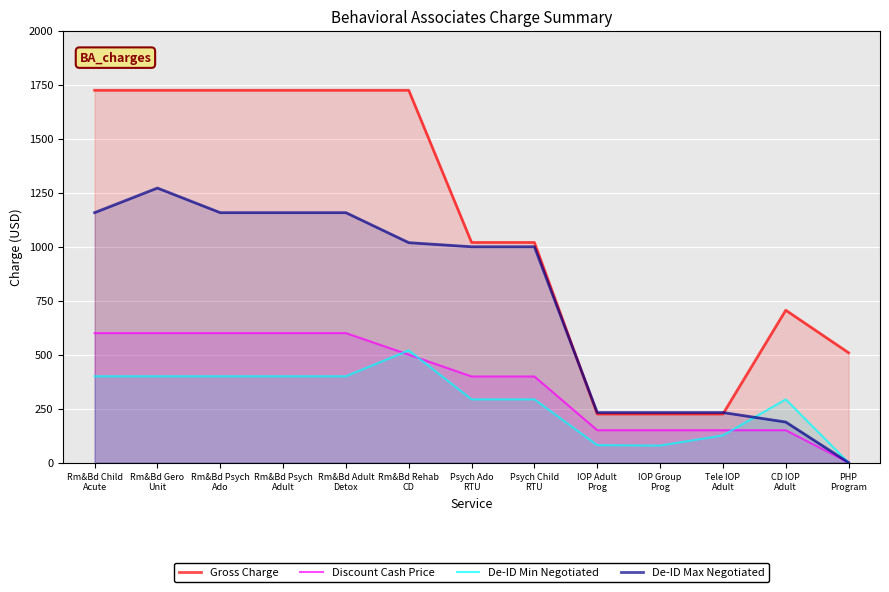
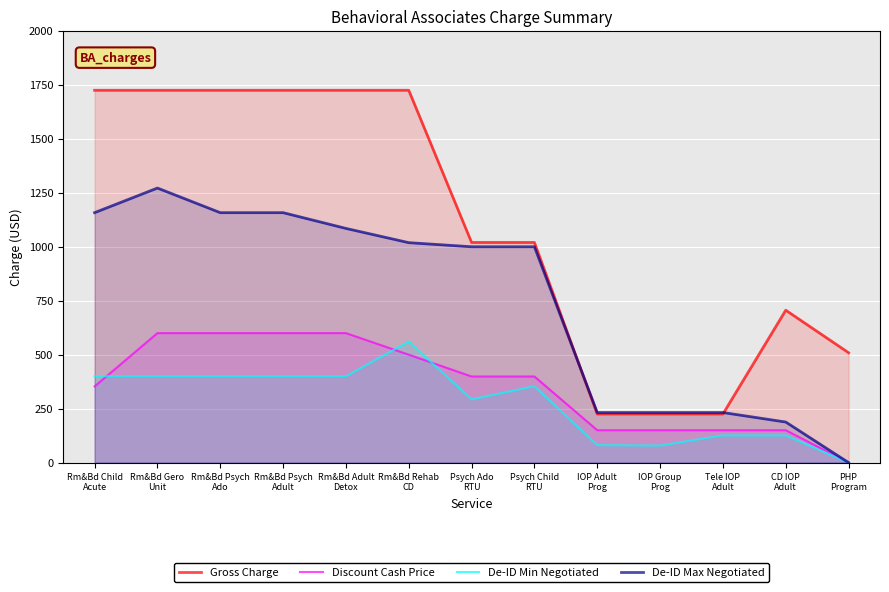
  {
    "Gross Charge": {
      "Rm&Bd Child Acute": 1730,
      "Rm&Bd Gero Unit": 1730,
      "Rm&Bd Psych Ado": 1730,
      "Rm&Bd Psych Adult": 1730,
      "Rm&Bd Adult Detox": 1730,
      "Rm&Bd Rehab CD": 1730,
      "Psych Ado RTU": 1020,
      "Psych Child RTU": 1020,
      "CD IOP Adult": 710,
      "PHP Program": 510
    },
    "Discount Cash Price": {
-     "Rm&Bd Child Acute": 600,
+     "Rm&Bd Child Acute": 350,
      "Rm&Bd Gero Unit": 600,
      "Rm&Bd Psych Ado": 600,
      "Rm&Bd Psych Adult": 600,
      "Rm&Bd Adult Detox": 600,
      "Rm&Bd Rehab CD": 500,
      "Psych Ado RTU": 400,
      "Psych Child RTU": 400,
      "IOP Adult Prog": 150,
      "IOP Group Prog": 150,
      "Tele IOP Adult": 150,
      "CD IOP Adult": 150
    },
    "De-ID Min Negotiated": {
      "Rm&Bd Child Acute": 400,
      "Rm&Bd Gero Unit": 400,
      "Rm&Bd Psych Ado": 400,
      "Rm&Bd Psych Adult": 400,
      "Rm&Bd Adult Detox": 400,
-     "Rm&Bd Rehab CD": 520,
+     "Rm&Bd Rehab CD": 560,
      "Psych Ado RTU": 290,
-     "Psych Child RTU": 290,
+     "Psych Child RTU": 350,
      "IOP Adult Prog": 80,
      "IOP Group Prog": 80,
      "Tele IOP Adult": 130,
-     "CD IOP Adult": 290
+     "CD IOP Adult": 130
    },
    "De-ID Max Negotiated": {
      "Rm&Bd Child Acute": 1160,
      "Rm&Bd Gero Unit": 1270,
      "Rm&Bd Psych Ado": 1160,
      "Rm&Bd Psych Adult": 1160,
-     "Rm&Bd Adult Detox": 1160,
+     "Rm&Bd Adult Detox": 1090,
      "Rm&Bd Rehab CD": 1020,
      "Psych Ado RTU": 1000,
      "Psych Child RTU": 1000,
      "CD IOP Adult": 190
    }
  }
